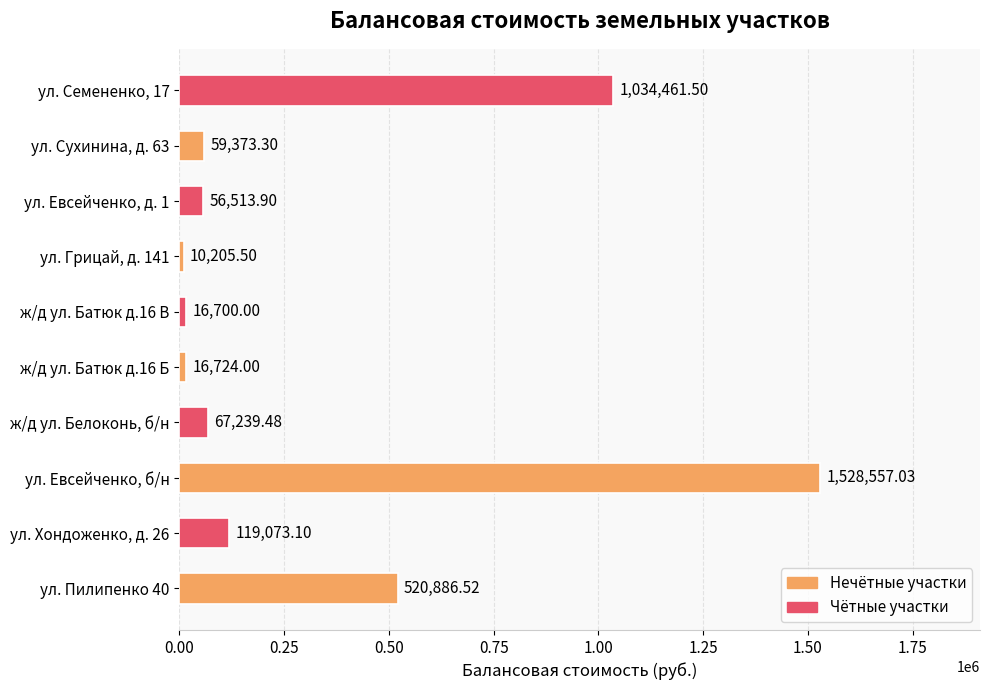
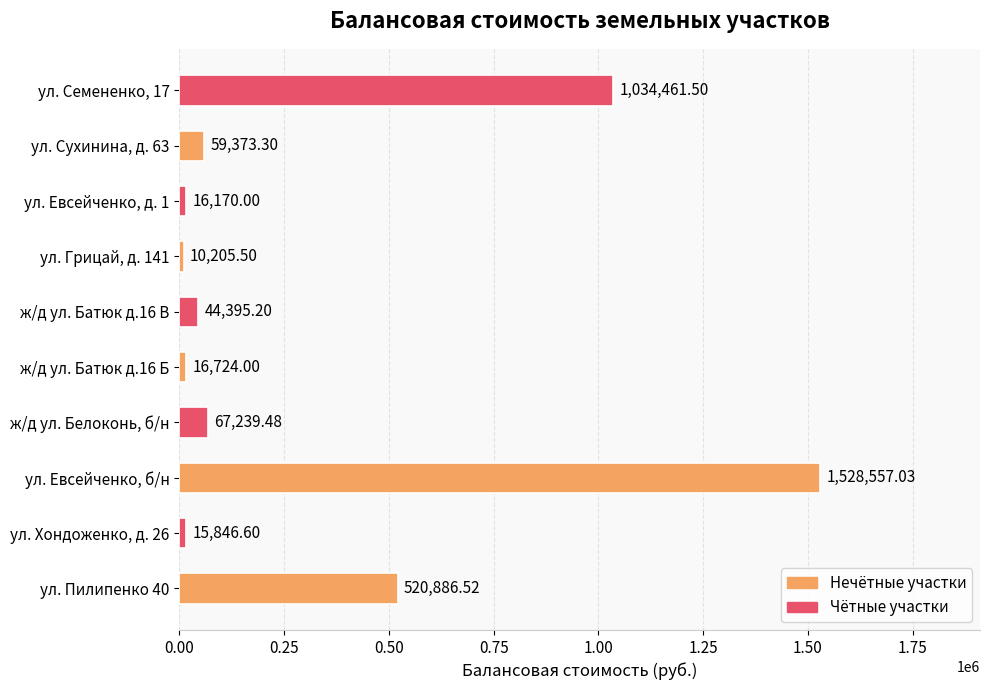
  {
    "ул. Семененко, 17": "1,034,461.50",
    "ул. Сухинина, д. 63": "59,373.30",
-   "ул. Евсейченко, д. 1": "56,513.90",
+   "ул. Евсейченко, д. 1": "16,170.00",
    "ул. Грицай, д. 141": "10,205.50",
-   "ж/д ул. Батюк д.16 В": "16,700.00",
+   "ж/д ул. Батюк д.16 В": "44,395.20",
    "ж/д ул. Батюк д.16 Б": "16,724.00",
    "ж/д ул. Белоконь, б/н": "67,239.48",
    "ул. Евсейченко, б/н": "1,528,557.03",
-   "ул. Хондоженко, д. 26": "119,073.10",
+   "ул. Хондоженко, д. 26": "15,846.60",
    "ул. Пилипенко 40": "520,886.52"
  }
